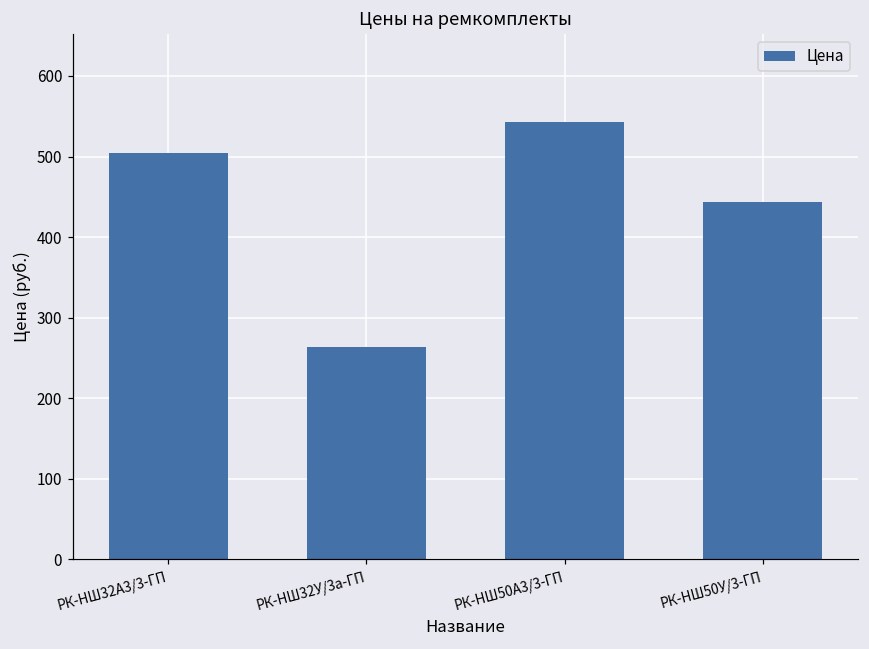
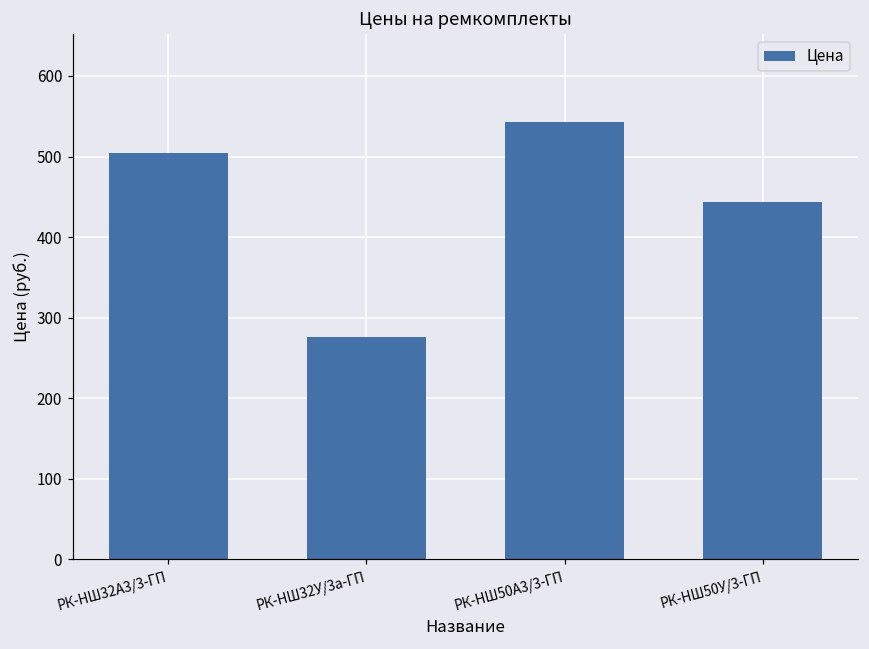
  {
    "РК-НШ32А3/3-ГП": 500,
-   "РК-НШ32У/3а-ГП": 260,
+   "РК-НШ32У/3а-ГП": 280,
    "РК-НШ50А3/3-ГП": 540,
    "РК-НШ50У/3-ГП": 440
  }
